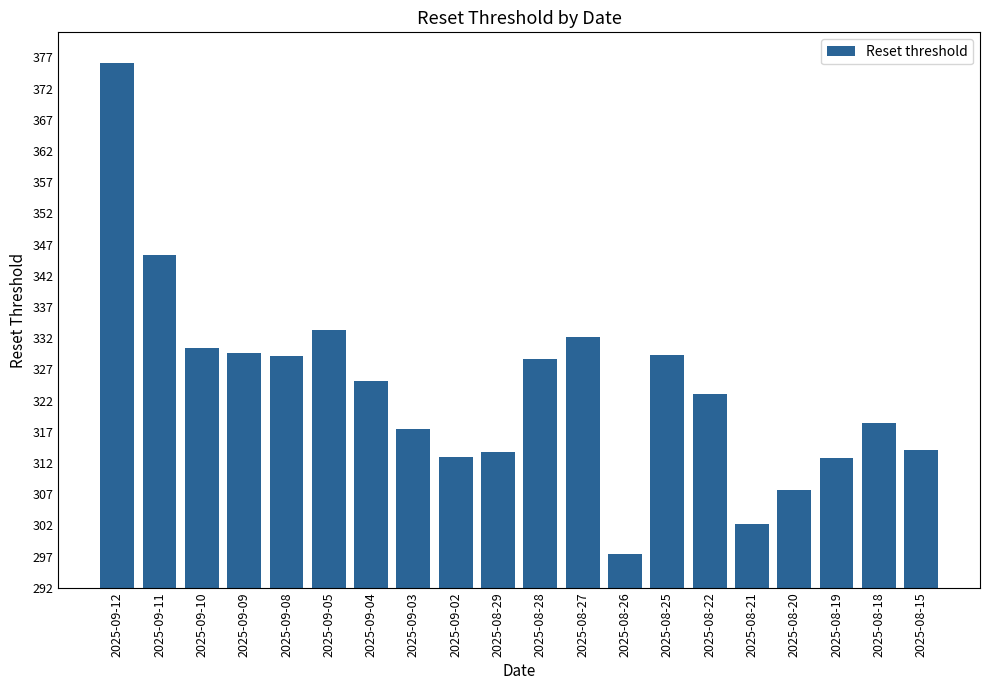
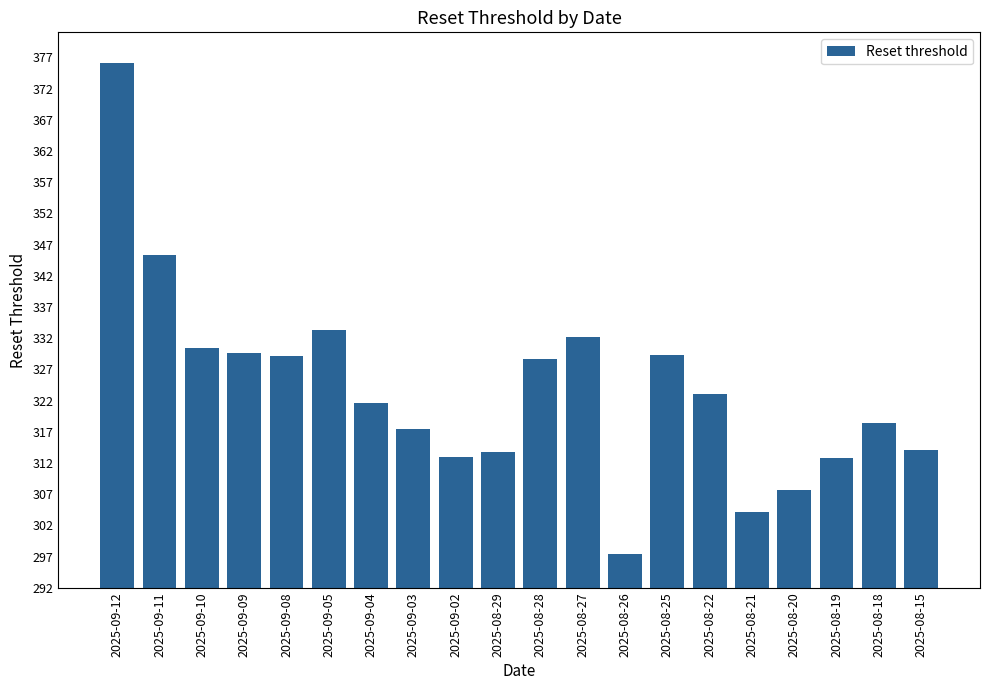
  {
    "2025-09-12": 376,
    "2025-09-11": 345,
    "2025-09-10": 330,
    "2025-09-09": 330,
    "2025-09-08": 329,
    "2025-09-05": 333,
-   "2025-09-04": 325,
+   "2025-09-04": 322,
    "2025-09-03": 317,
    "2025-09-02": 313,
    "2025-08-29": 314,
    "2025-08-28": 329,
    "2025-08-27": 332,
    "2025-08-26": 297,
    "2025-08-25": 329,
    "2025-08-22": 323,
-   "2025-08-21": 302,
+   "2025-08-21": 304,
    "2025-08-20": 308,
    "2025-08-19": 313,
    "2025-08-18": 318,
    "2025-08-15": 314
  }
